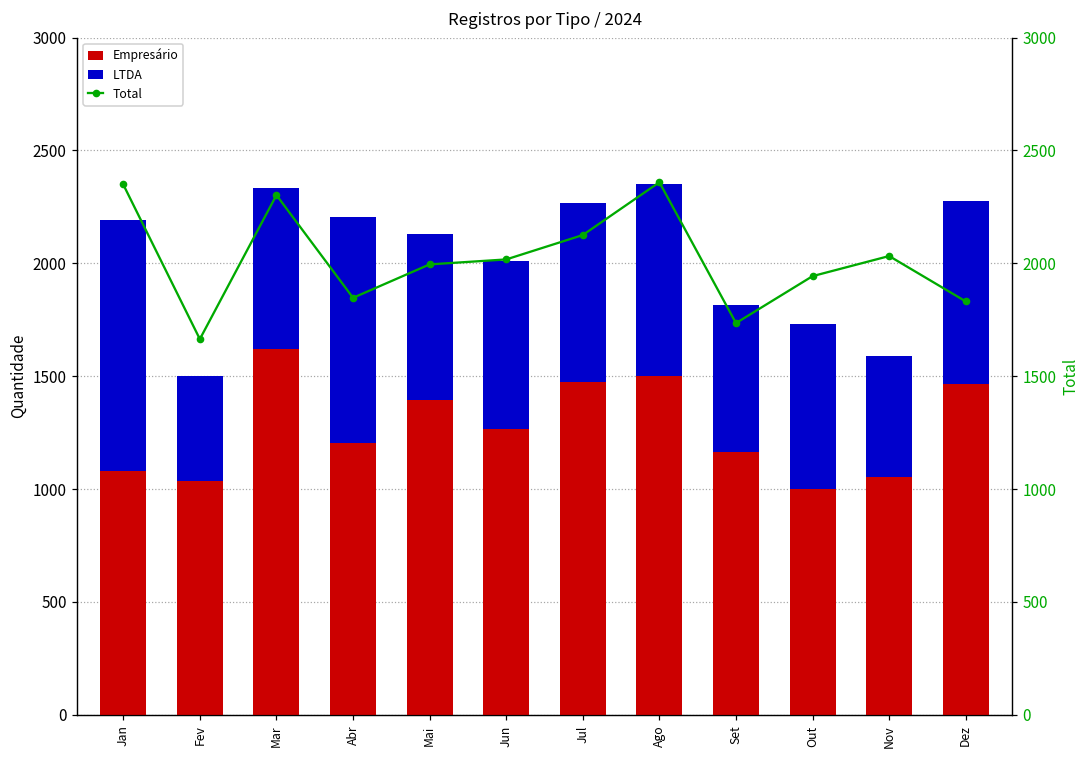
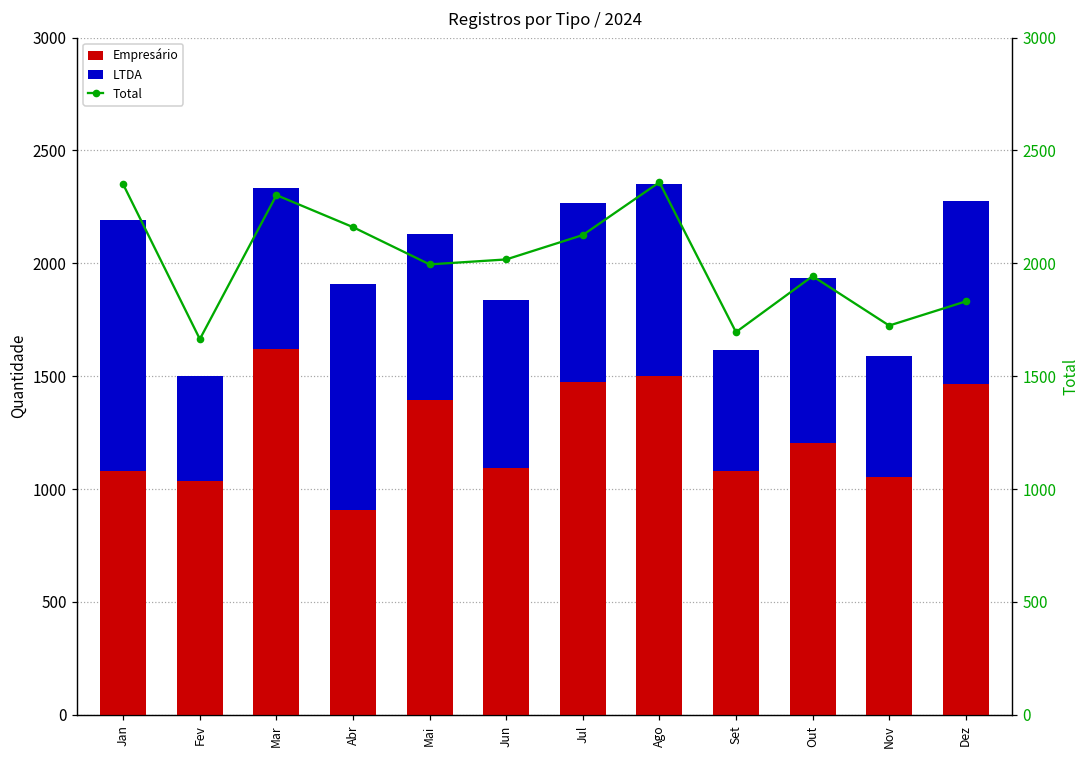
  {
    "Empresário": {
      "Jan": 1080,
      "Fev": 1040,
      "Mar": 1620,
-     "Abr": 1200,
+     "Abr": 910,
      "Mai": 1390,
-     "Jun": 1260,
+     "Jun": 1090,
      "Jul": 1480,
      "Ago": 1500,
-     "Set": 1170,
-     "Out": 1000,
+     "Set": 1080,
+     "Out": 1200,
      "Nov": 1050,
      "Dez": 1470
    },
    "LTDA": {
      "Jan": 1110,
      "Fev": 470,
      "Mar": 710,
      "Abr": 1000,
      "Mai": 740,
      "Jun": 750,
      "Jul": 790,
      "Ago": 850,
-     "Set": 650,
+     "Set": 530,
      "Out": 730,
      "Nov": 540,
      "Dez": 810
    },
    "Total": {
      "Jan": 2350,
      "Fev": 1660,
      "Mar": 2300,
-     "Abr": 1850,
+     "Abr": 2160,
      "Mai": 2000,
      "Jun": 2020,
      "Jul": 2130,
      "Ago": 2360,
-     "Set": 1740,
+     "Set": 1700,
      "Out": 1940,
-     "Nov": 2030,
+     "Nov": 1720,
      "Dez": 1830
    }
  }
